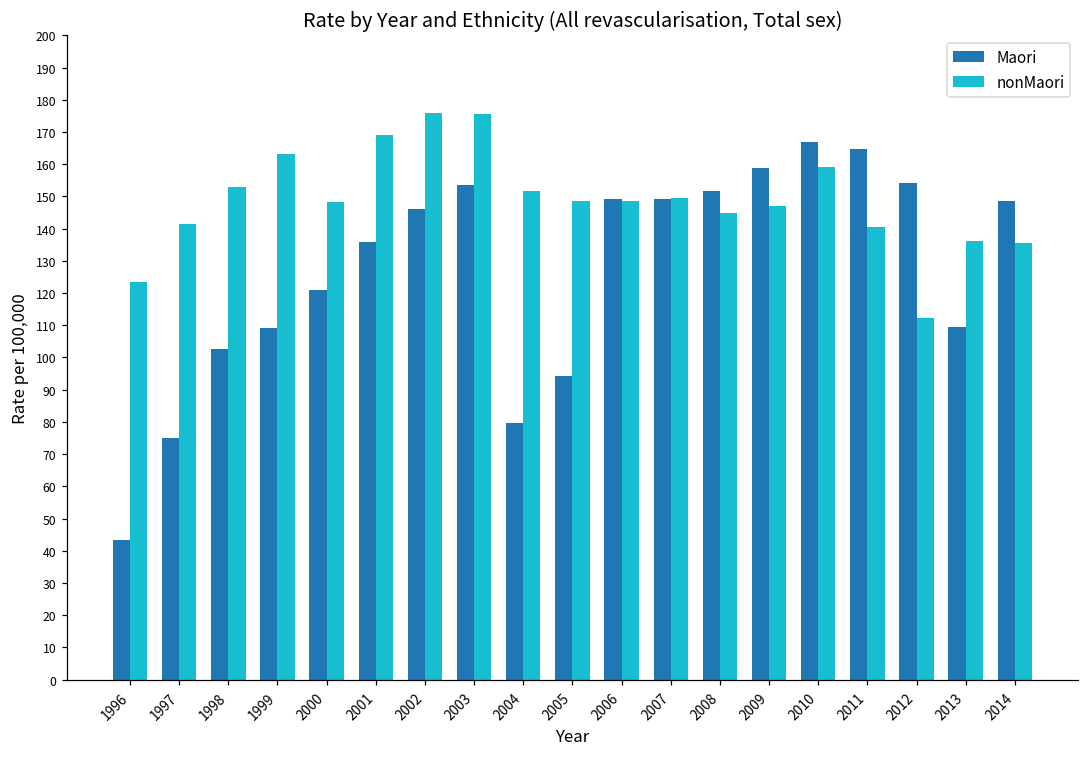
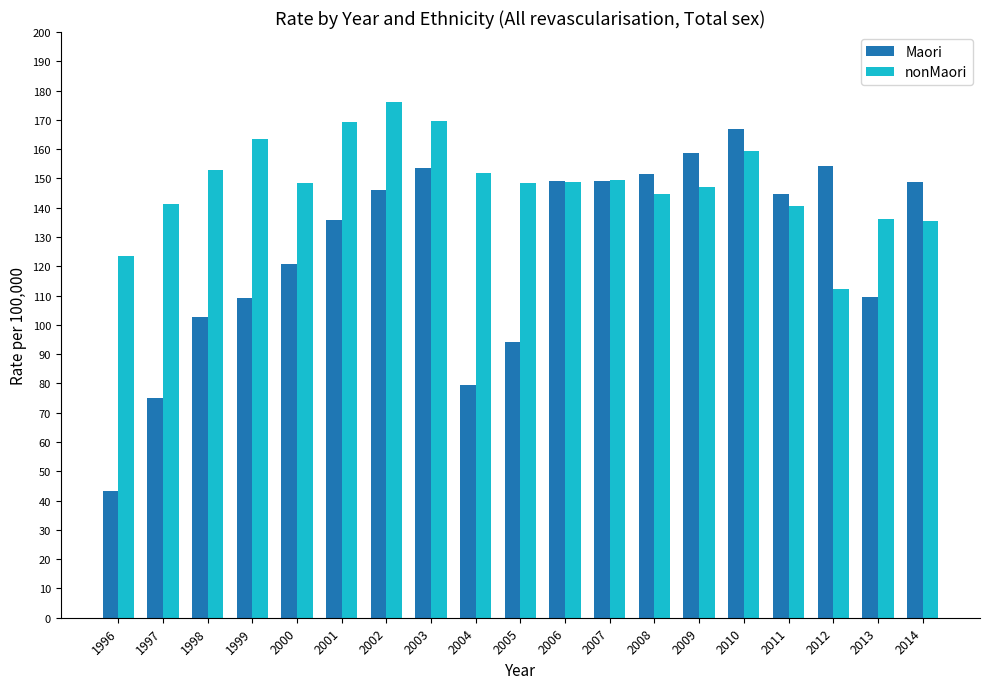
  {
    "Maori": {
      "1996": 43,
      "1997": 75,
      "1998": 103,
      "1999": 109,
      "2000": 121,
      "2001": 136,
      "2002": 146,
      "2003": 153,
      "2004": 80,
      "2005": 94,
      "2006": 149,
      "2007": 149,
      "2008": 152,
      "2009": 159,
      "2010": 167,
-     "2011": 165,
+     "2011": 145,
      "2012": 154,
      "2013": 109,
      "2014": 149
    },
    "nonMaori": {
      "1996": 123,
      "1997": 141,
      "1998": 153,
      "1999": 163,
      "2000": 148,
      "2001": 169,
      "2002": 176,
-     "2003": 176,
+     "2003": 170,
      "2004": 152,
      "2005": 149,
      "2006": 149,
      "2007": 149,
      "2008": 145,
      "2009": 147,
      "2010": 159,
      "2011": 141,
      "2012": 112,
      "2013": 136,
      "2014": 136
    }
  }
